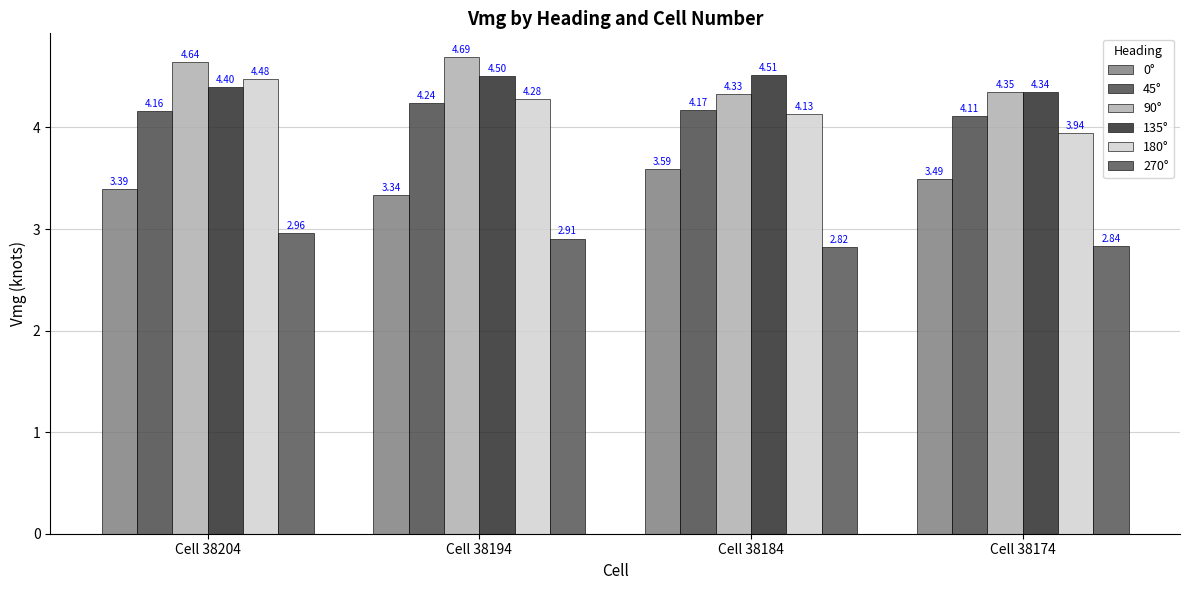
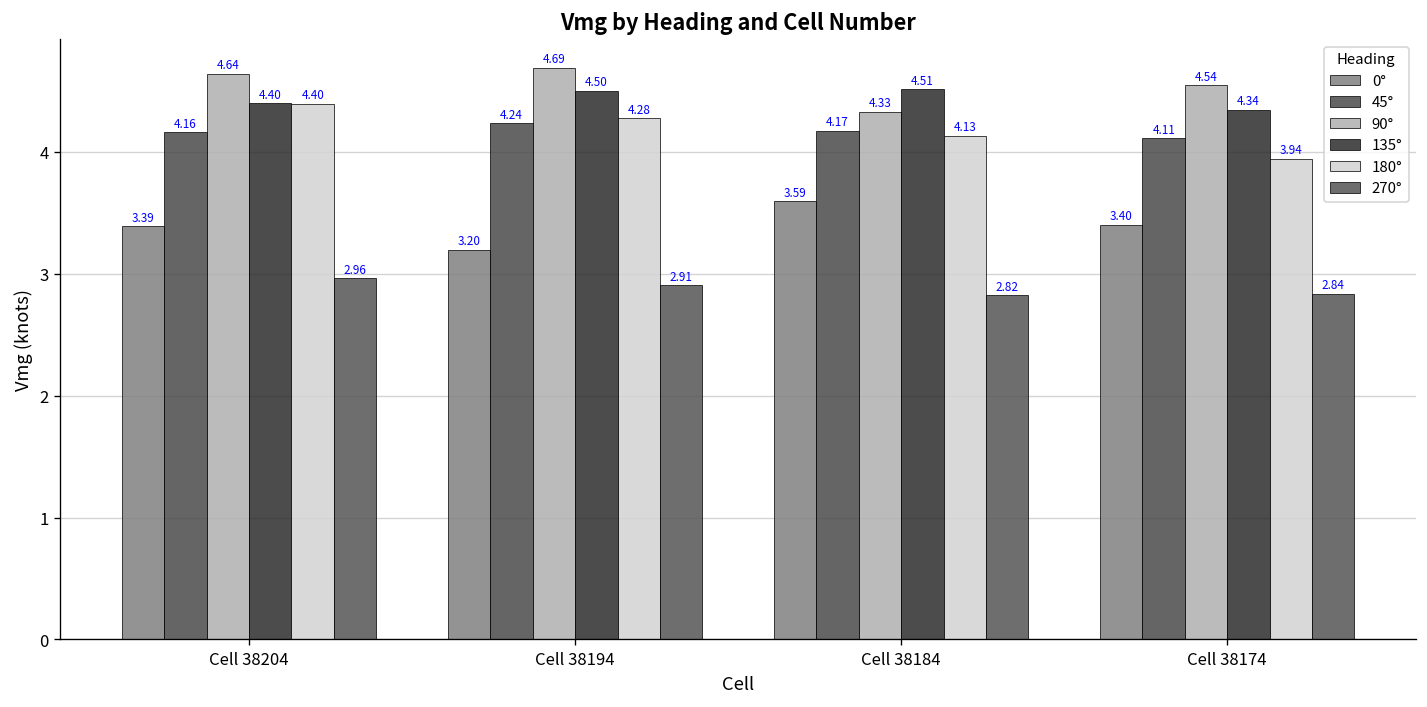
  {
    "0°": {
      "Cell 38204": 3.39,
-     "Cell 38194": 3.34,
+     "Cell 38194": 3.20,
      "Cell 38184": 3.59,
-     "Cell 38174": 3.49
+     "Cell 38174": 3.40
    },
    "90°": {
      "Cell 38204": 4.64,
      "Cell 38194": 4.69,
      "Cell 38184": 4.33,
-     "Cell 38174": 4.35
+     "Cell 38174": 4.54
    },
    "180°": {
-     "Cell 38204": 4.48,
+     "Cell 38204": 4.40,
      "Cell 38194": 4.28,
      "Cell 38184": 4.13,
      "Cell 38174": 3.94
    }
  }
